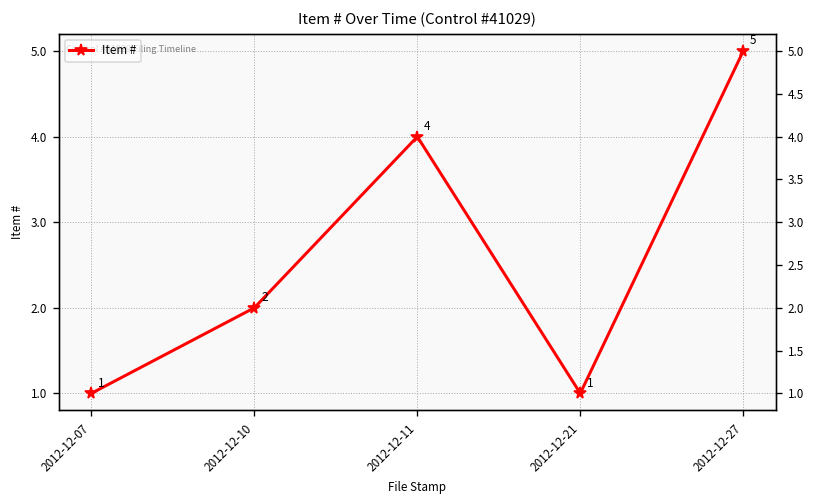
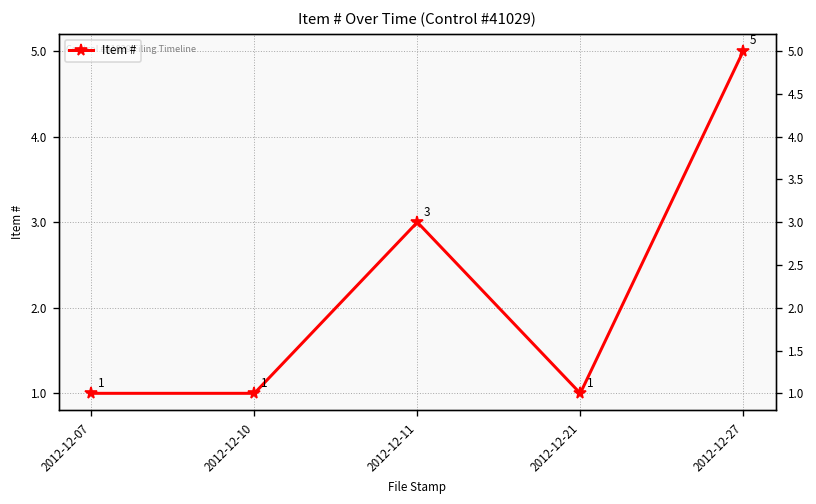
  {
    "2012-12-07": 1,
-   "2012-12-10": 2,
-   "2012-12-11": 4,
+   "2012-12-10": 1,
+   "2012-12-11": 3,
    "2012-12-21": 1,
    "2012-12-27": 5
  }
